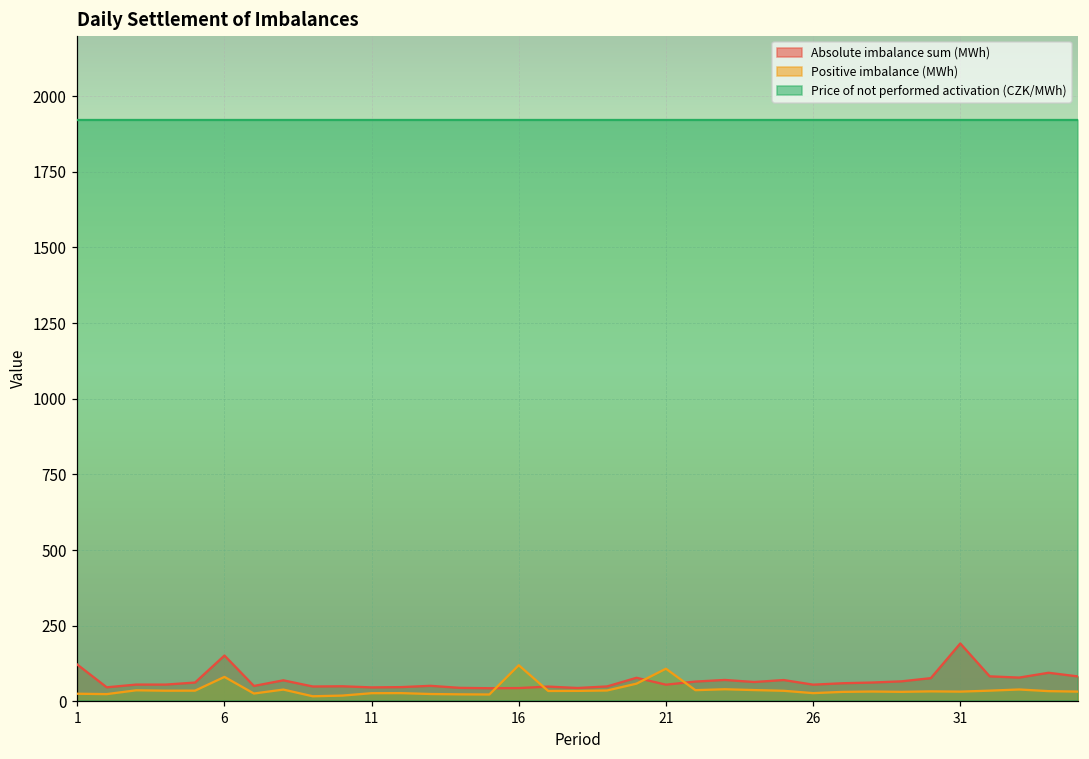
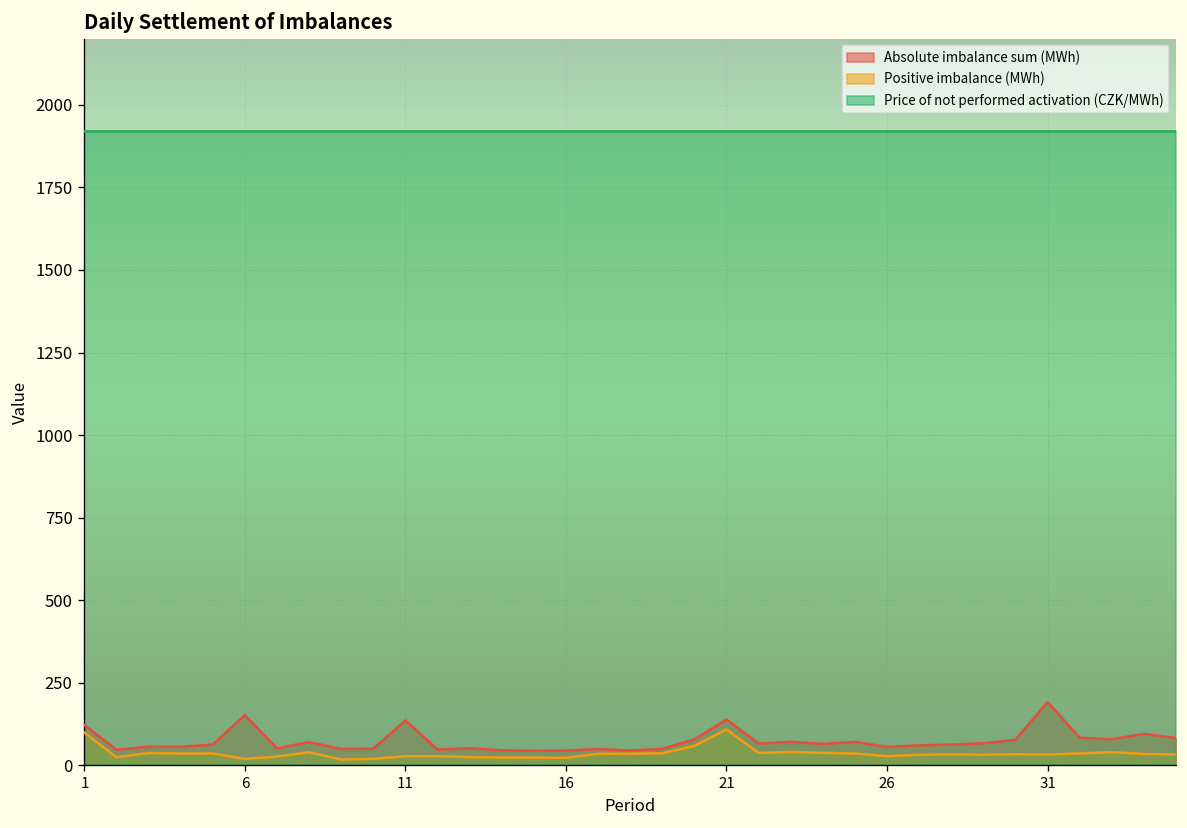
  {
    "Absolute imbalance sum (MWh)": {
      "1": 120,
      "6": 150,
-     "11": 50,
+     "11": 140,
      "16": 40,
-     "21": 60,
+     "21": 140,
      "26": 60,
      "31": 190
    },
    "Positive imbalance (MWh)": {
-     "1": 30,
-     "6": 80,
+     "1": 100,
+     "6": 20,
      "11": 30,
-     "16": 120,
+     "16": 20,
      "21": 110,
      "26": 30,
      "31": 30
    },
    "Price of not performed activation (CZK/MWh)": {
      "1": 1920,
      "6": 1920,
      "11": 1920,
      "16": 1920,
      "21": 1920,
      "26": 1920,
      "31": 1920
    }
  }
